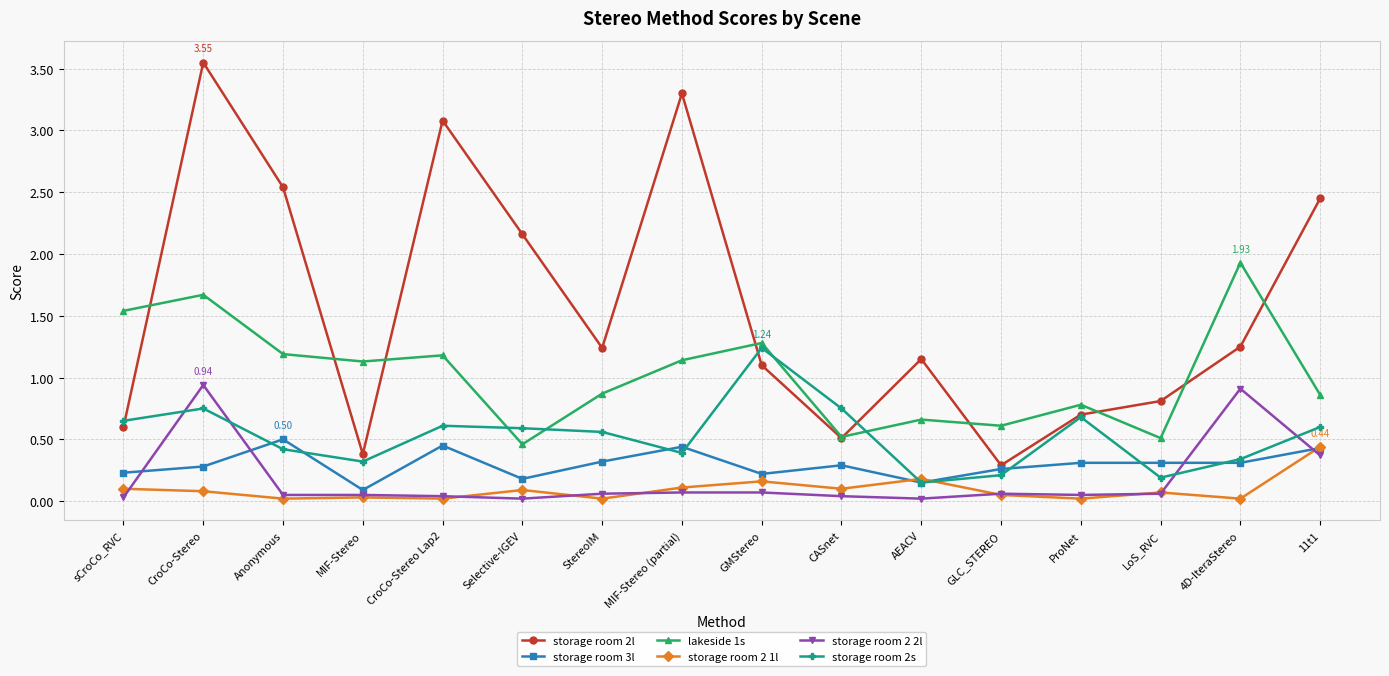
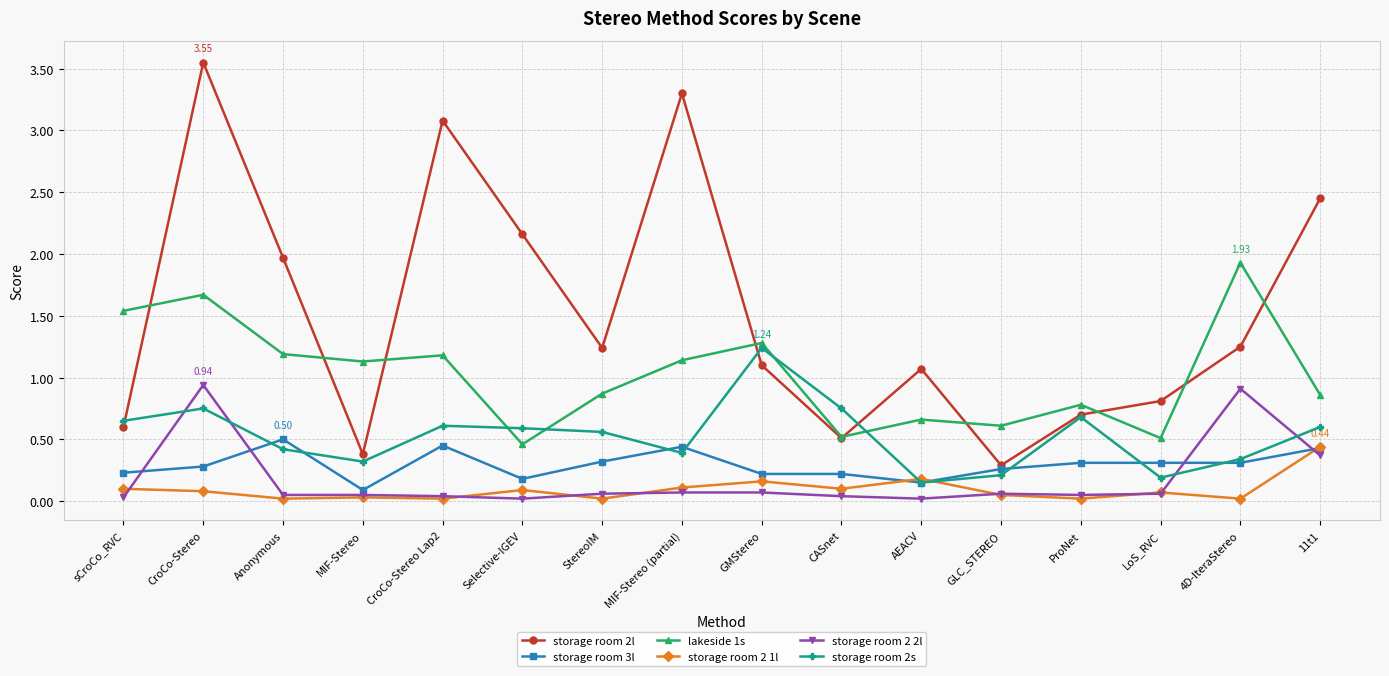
  {
    "storage room 2l": {
      "sCroCo_RVC": 0.60,
-     "Anonymous": 2.54,
+     "Anonymous": 1.97,
      "MIF-Stereo": 0.38,
      "CroCo-Stereo Lap2": 3.08,
      "Selective-IGEV": 2.16,
      "StereoIM": 1.24,
      "MIF-Stereo (partial)": 3.30,
      "GMStereo": 1.10,
-     "AEACV": 1.15,
+     "AEACV": 1.07,
      "GLC_STEREO": 0.29,
      "LoS_RVC": 0.81,
      "4D-IteraStereo": 1.25,
      "11t1": 2.45
    },
    "storage room 3l": {
      "sCroCo_RVC": 0.23,
      "CroCo-Stereo": 0.28,
      "MIF-Stereo": 0.09,
      "CroCo-Stereo Lap2": 0.45,
      "Selective-IGEV": 0.18,
      "StereoIM": 0.32,
      "MIF-Stereo (partial)": 0.44,
      "GMStereo": 0.22,
-     "CASnet": 0.29,
+     "CASnet": 0.22,
      "GLC_STEREO": 0.26,
      "ProNet": 0.31,
      "LoS_RVC": 0.31,
      "4D-IteraStereo": 0.31
    },
    "storage room 2 1l": {
      "sCroCo_RVC": 0.10,
      "CroCo-Stereo": 0.08,
      "Anonymous": 0.02,
      "Selective-IGEV": 0.09,
      "StereoIM": 0.02,
      "MIF-Stereo (partial)": 0.11,
      "GMStereo": 0.16,
      "CASnet": 0.10,
      "AEACV": 0.18,
      "ProNet": 0.02,
      "4D-IteraStereo": 0.02
    },
    "storage room 2 2l": {
      "CroCo-Stereo": 0.94
    }
  }
